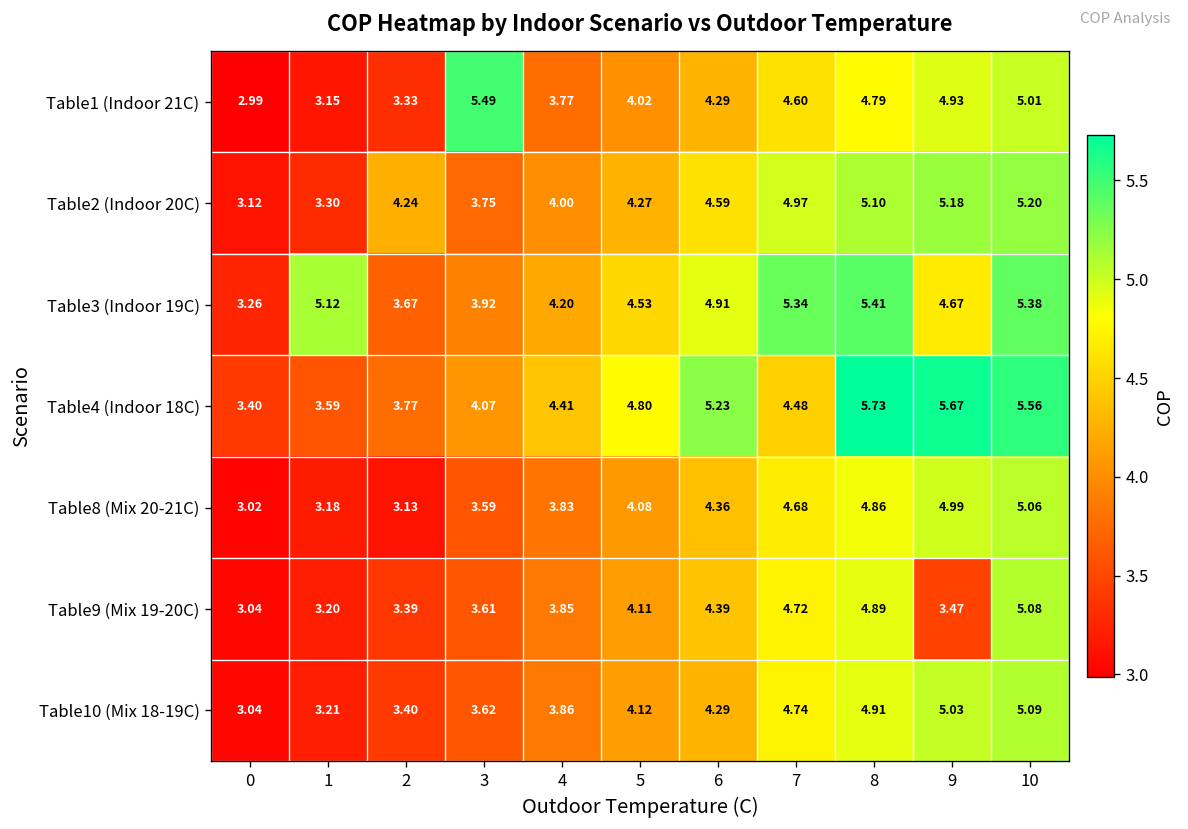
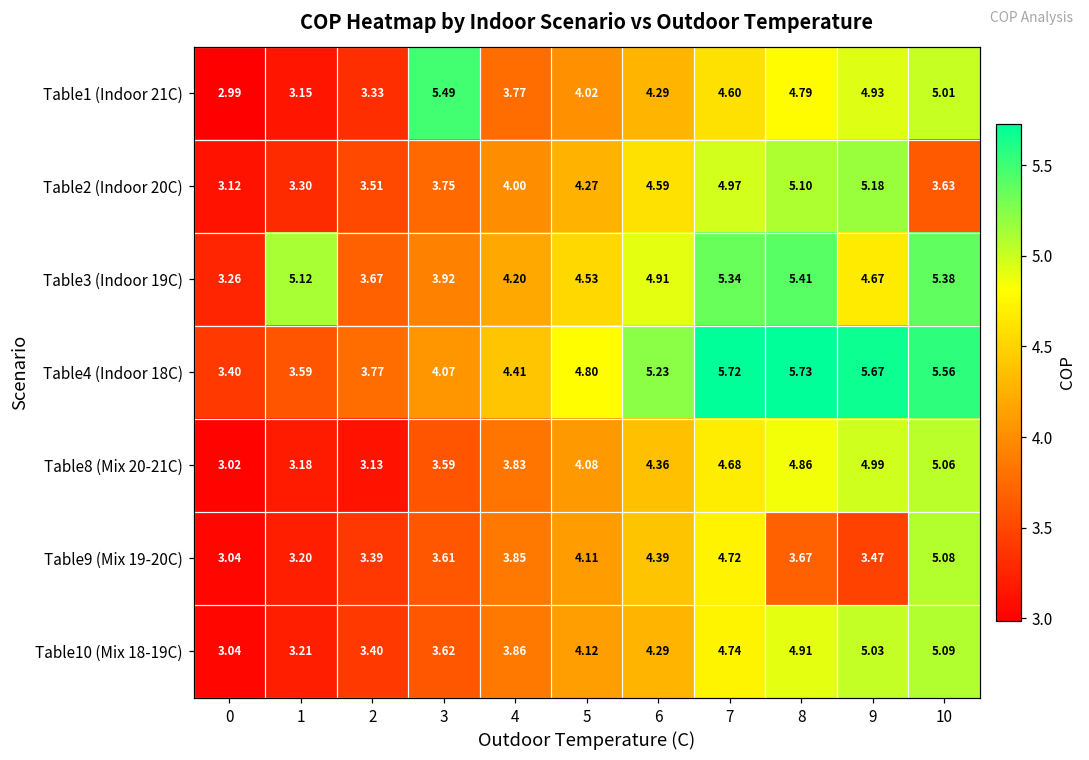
  {
    "Table1 (Indoor 21C)": {
      "0": 2.99,
      "1": 3.15,
      "2": 3.33,
      "3": 5.49,
      "4": 3.77,
      "5": 4.02,
      "6": 4.29,
      "7": 4.60,
      "8": 4.79,
      "9": 4.93,
      "10": 5.01
    },
    "Table2 (Indoor 20C)": {
      "0": 3.12,
      "1": 3.30,
-     "2": 4.24,
+     "2": 3.51,
      "3": 3.75,
      "4": 4.00,
      "5": 4.27,
      "6": 4.59,
      "7": 4.97,
      "8": 5.10,
      "9": 5.18,
-     "10": 5.20
+     "10": 3.63
    },
    "Table3 (Indoor 19C)": {
      "0": 3.26,
      "1": 5.12,
      "2": 3.67,
      "3": 3.92,
      "4": 4.20,
      "5": 4.53,
      "6": 4.91,
      "7": 5.34,
      "8": 5.41,
      "9": 4.67,
      "10": 5.38
    },
    "Table4 (Indoor 18C)": {
      "0": 3.40,
      "1": 3.59,
      "2": 3.77,
      "3": 4.07,
      "4": 4.41,
      "5": 4.80,
      "6": 5.23,
-     "7": 4.48,
+     "7": 5.72,
      "8": 5.73,
      "9": 5.67,
      "10": 5.56
    },
    "Table8 (Mix 20-21C)": {
      "0": 3.02,
      "1": 3.18,
      "2": 3.13,
      "3": 3.59,
      "4": 3.83,
      "5": 4.08,
      "6": 4.36,
      "7": 4.68,
      "8": 4.86,
      "9": 4.99,
      "10": 5.06
    },
    "Table9 (Mix 19-20C)": {
      "0": 3.04,
      "1": 3.20,
      "2": 3.39,
      "3": 3.61,
      "4": 3.85,
      "5": 4.11,
      "6": 4.39,
      "7": 4.72,
-     "8": 4.89,
+     "8": 3.67,
      "9": 3.47,
      "10": 5.08
    },
    "Table10 (Mix 18-19C)": {
      "0": 3.04,
      "1": 3.21,
      "2": 3.40,
      "3": 3.62,
      "4": 3.86,
      "5": 4.12,
      "6": 4.29,
      "7": 4.74,
      "8": 4.91,
      "9": 5.03,
      "10": 5.09
    }
  }
